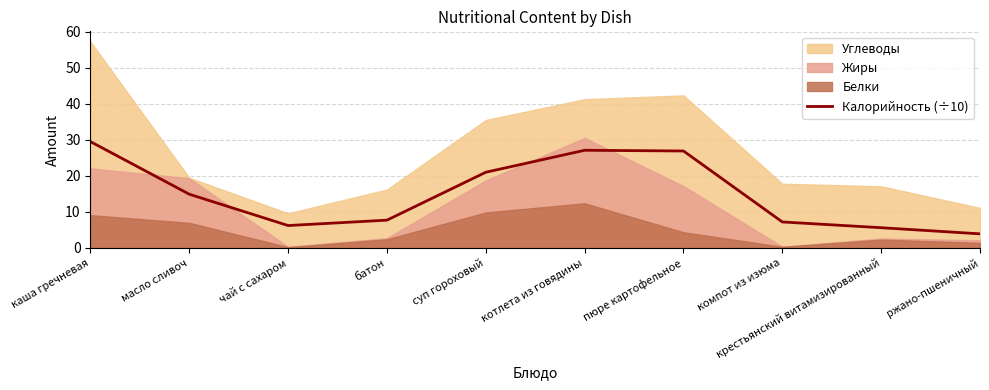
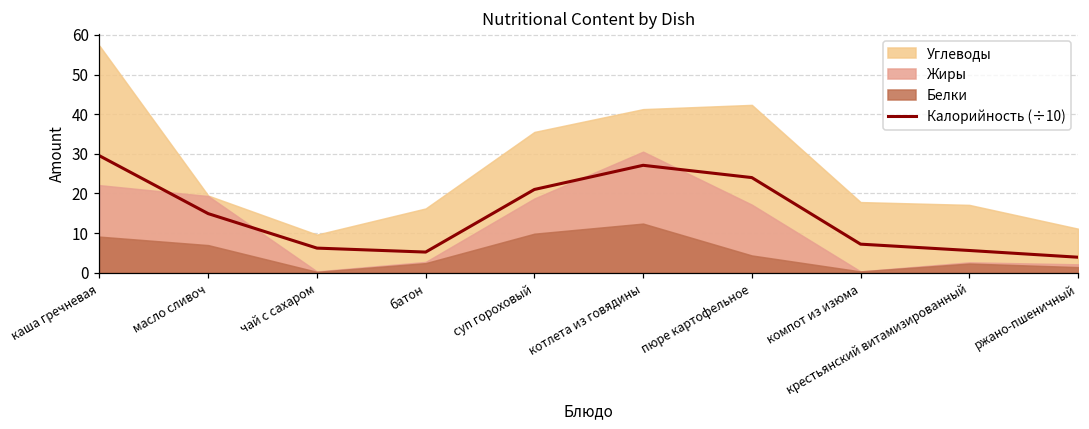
  {
    "Калорийность (÷10)": {
      "каша гречневая": 30,
      "масло сливоч": 15,
      "чай с сахаром": 6,
-     "батон": 8,
+     "батон": 5,
      "суп гороховый": 21,
      "котлета из говядины": 27,
-     "пюре картофельное": 27,
+     "пюре картофельное": 24,
      "компот из изюма": 7,
      "крестьянский витамизированный": 6,
      "ржано-пшеничный": 4
    }
  }
